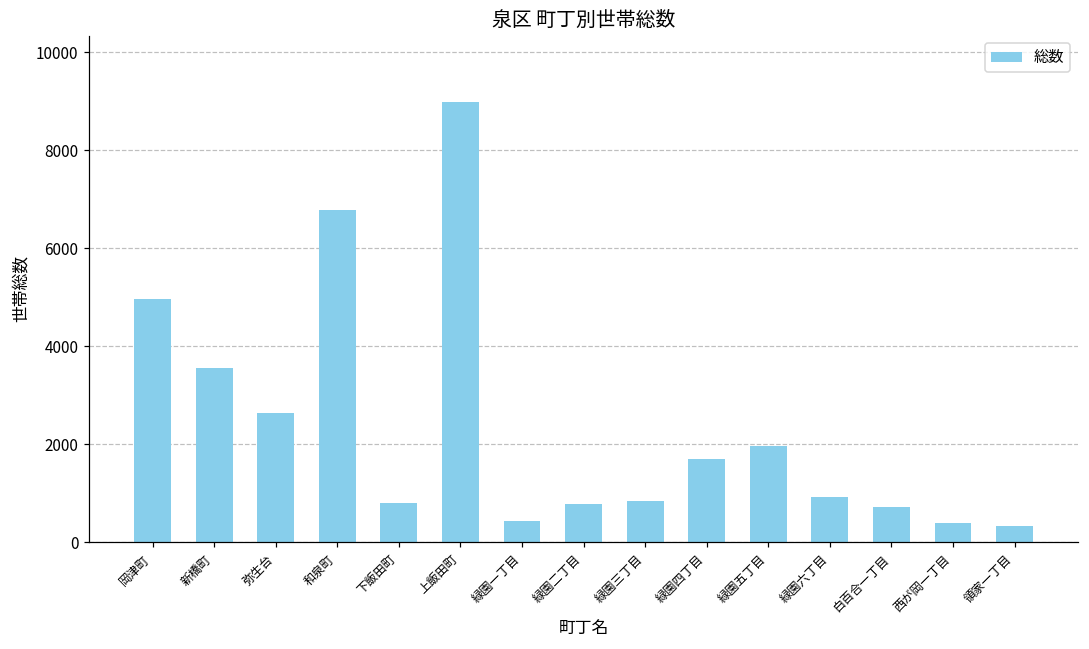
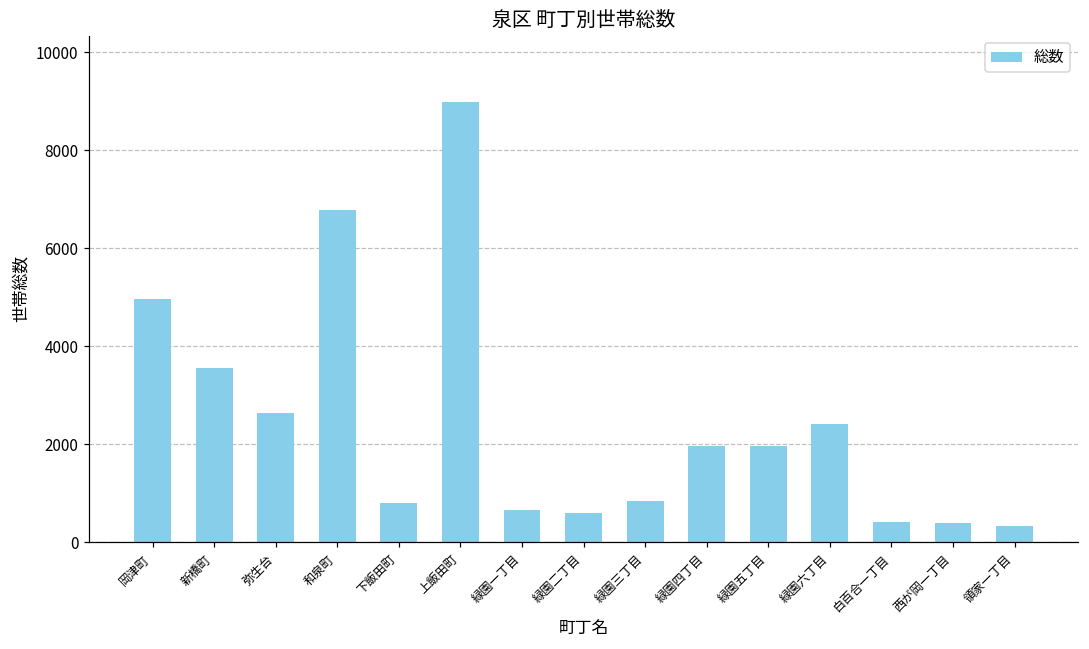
  {
    "岡津町": 5000,
    "新橋町": 3500,
    "弥生台": 2600,
    "和泉町": 6800,
    "下飯田町": 800,
    "上飯田町": 9000,
-   "緑園一丁目": 400,
-   "緑園二丁目": 800,
+   "緑園一丁目": 700,
+   "緑園二丁目": 600,
    "緑園三丁目": 800,
-   "緑園四丁目": 1700,
+   "緑園四丁目": 2000,
    "緑園五丁目": 2000,
-   "緑園六丁目": 900,
-   "白百合一丁目": 700,
+   "緑園六丁目": 2400,
+   "白百合一丁目": 400,
    "西が岡一丁目": 400,
    "領家一丁目": 300
  }
